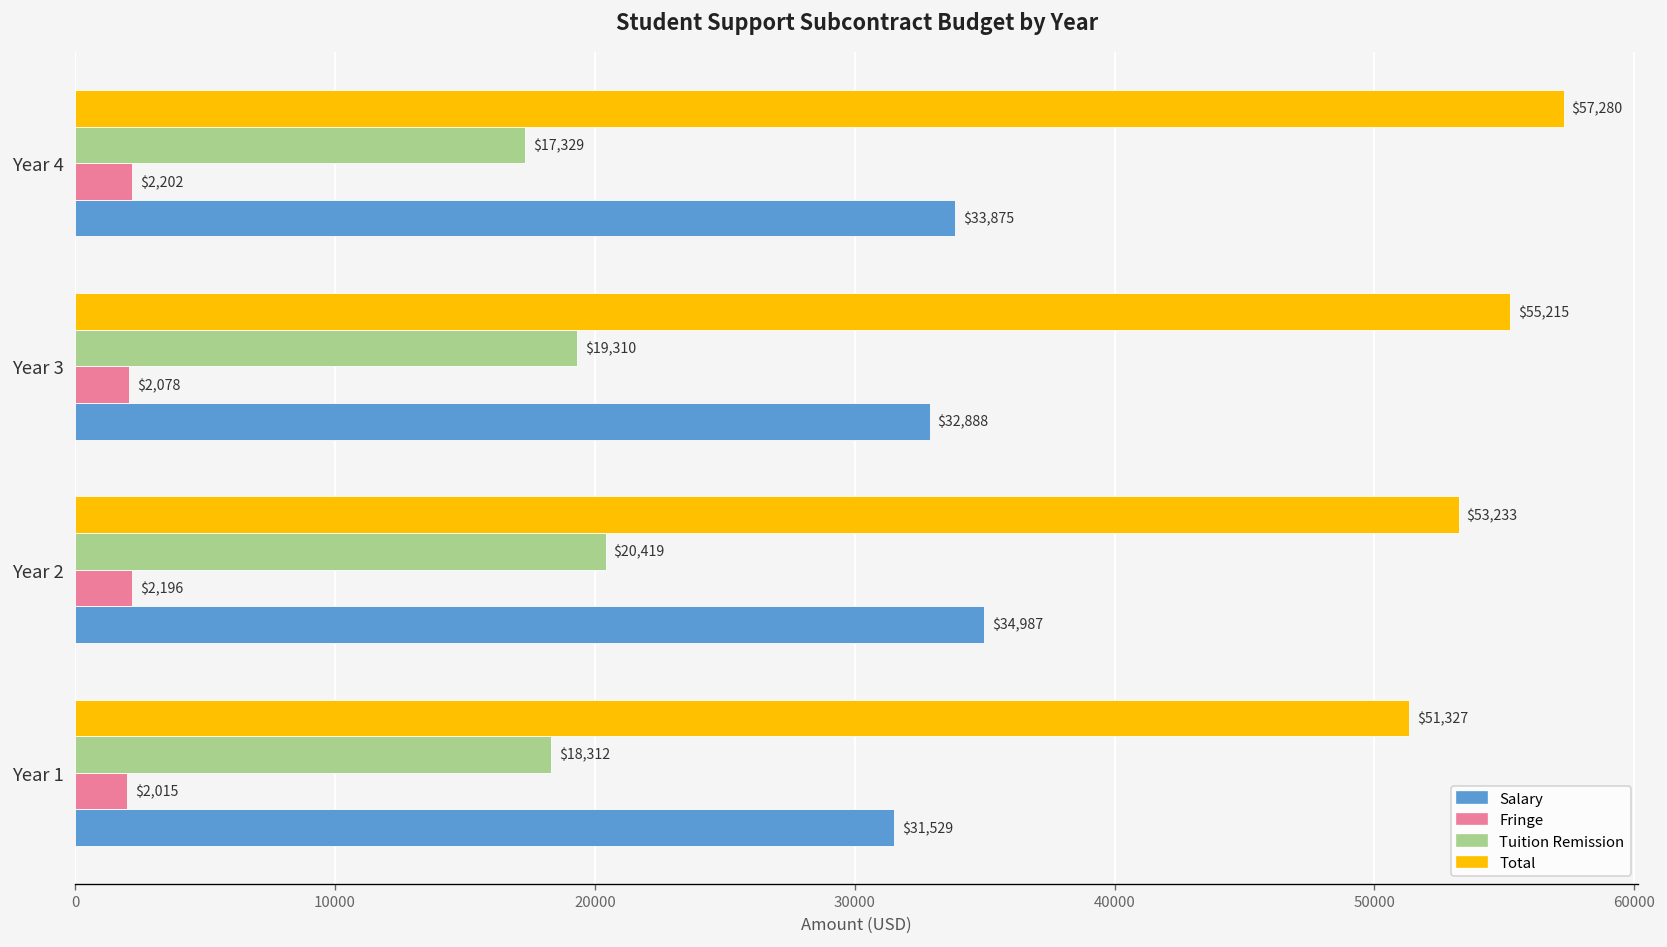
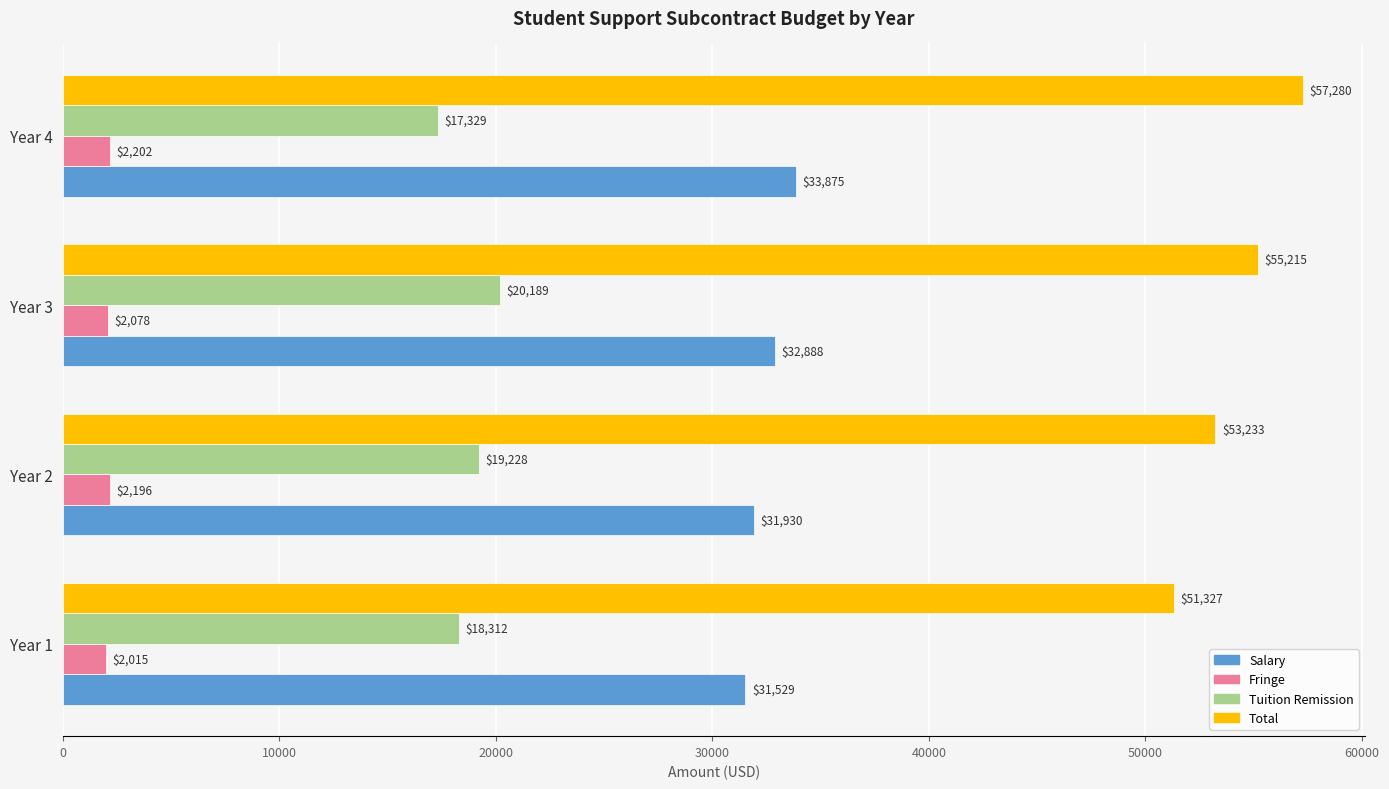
  {
    "Salary": {
      "Year 4": "$33,875",
      "Year 3": "$32,888",
-     "Year 2": "$34,987",
+     "Year 2": "$31,930",
      "Year 1": "$31,529"
    },
    "Fringe": {
      "Year 4": "$2,202",
      "Year 3": "$2,078",
      "Year 2": "$2,196",
      "Year 1": "$2,015"
    },
    "Tuition Remission": {
      "Year 4": "$17,329",
-     "Year 3": "$19,310",
-     "Year 2": "$20,419",
+     "Year 3": "$20,189",
+     "Year 2": "$19,228",
      "Year 1": "$18,312"
    },
    "Total": {
      "Year 4": "$57,280",
      "Year 3": "$55,215",
      "Year 2": "$53,233",
      "Year 1": "$51,327"
    }
  }
